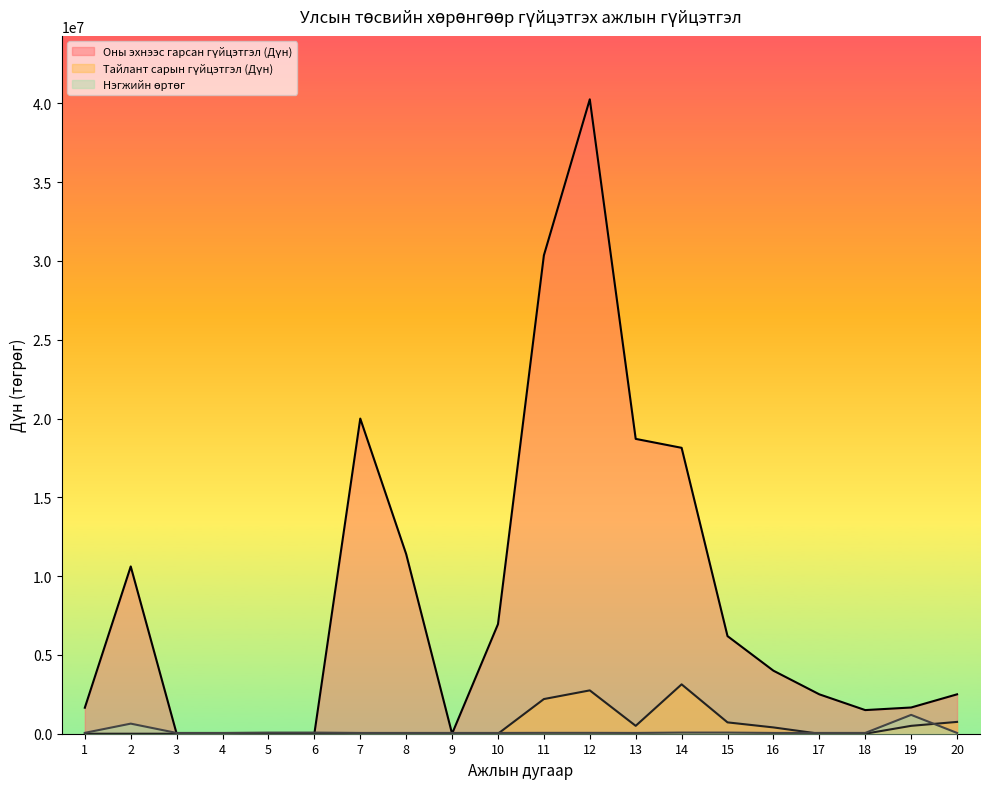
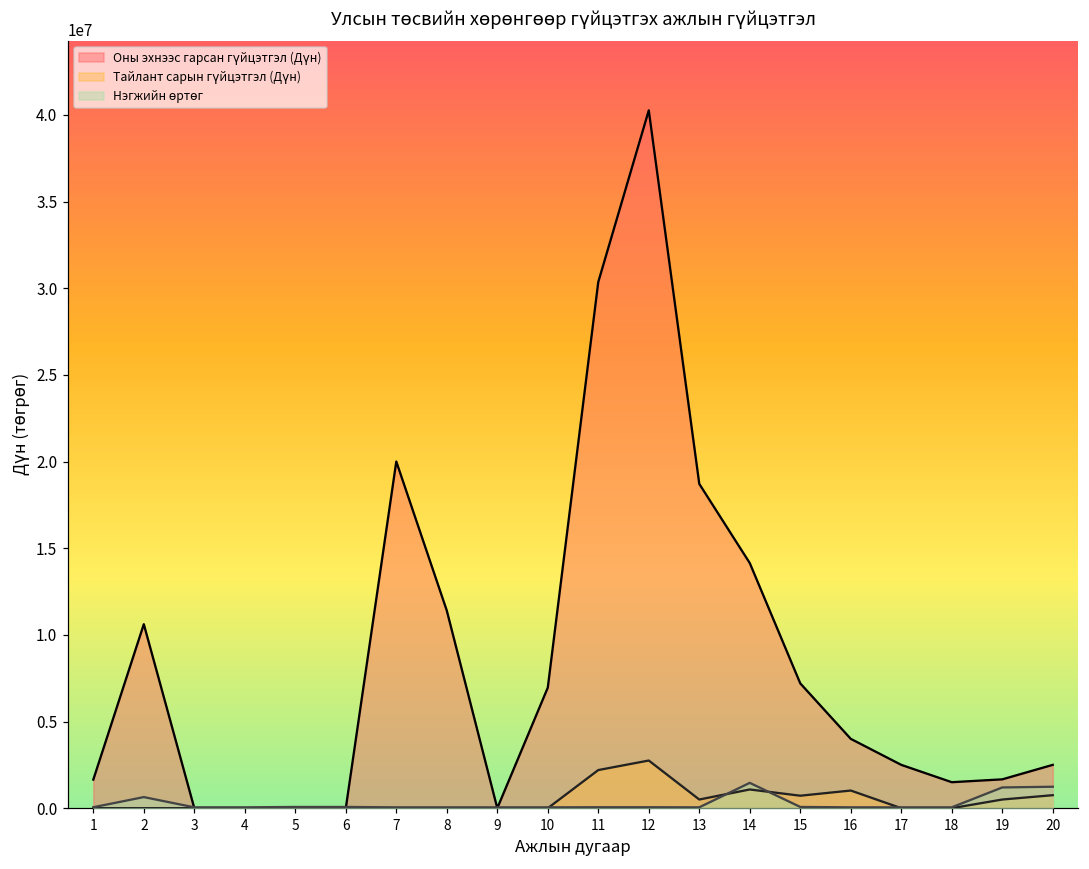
  {
    "Оны эхнээс гарсан гүйцэтгэл (Дүн)": {
      "1": 1700000,
      "2": 10600000,
      "7": 20000000,
      "8": 11400000,
      "10": 7000000,
      "11": 30400000,
      "12": 40300000,
      "13": 18700000,
-     "14": 18100000,
-     "15": 6200000,
+     "14": 14100000,
+     "15": 7200000,
      "16": 4000000,
      "17": 2500000,
      "18": 1500000,
      "19": 1700000,
      "20": 2500000
    },
    "Тайлант сарын гүйцэтгэл (Дүн)": {
      "2": 0,
      "11": 2200000,
      "12": 2800000,
      "13": 500000,
-     "14": 3100000,
+     "14": 1100000,
      "15": 700000,
-     "16": 400000,
+     "16": 1000000,
      "19": 500000,
      "20": 800000
    },
    "Нэгжийн өртөг": {
      "2": 600000,
      "11": 100000,
      "12": 100000,
      "13": 100000,
-     "14": 100000,
+     "14": 1500000,
      "15": 100000,
      "16": 100000,
      "19": 1200000,
-     "20": 100000
+     "20": 1200000
    }
  }
